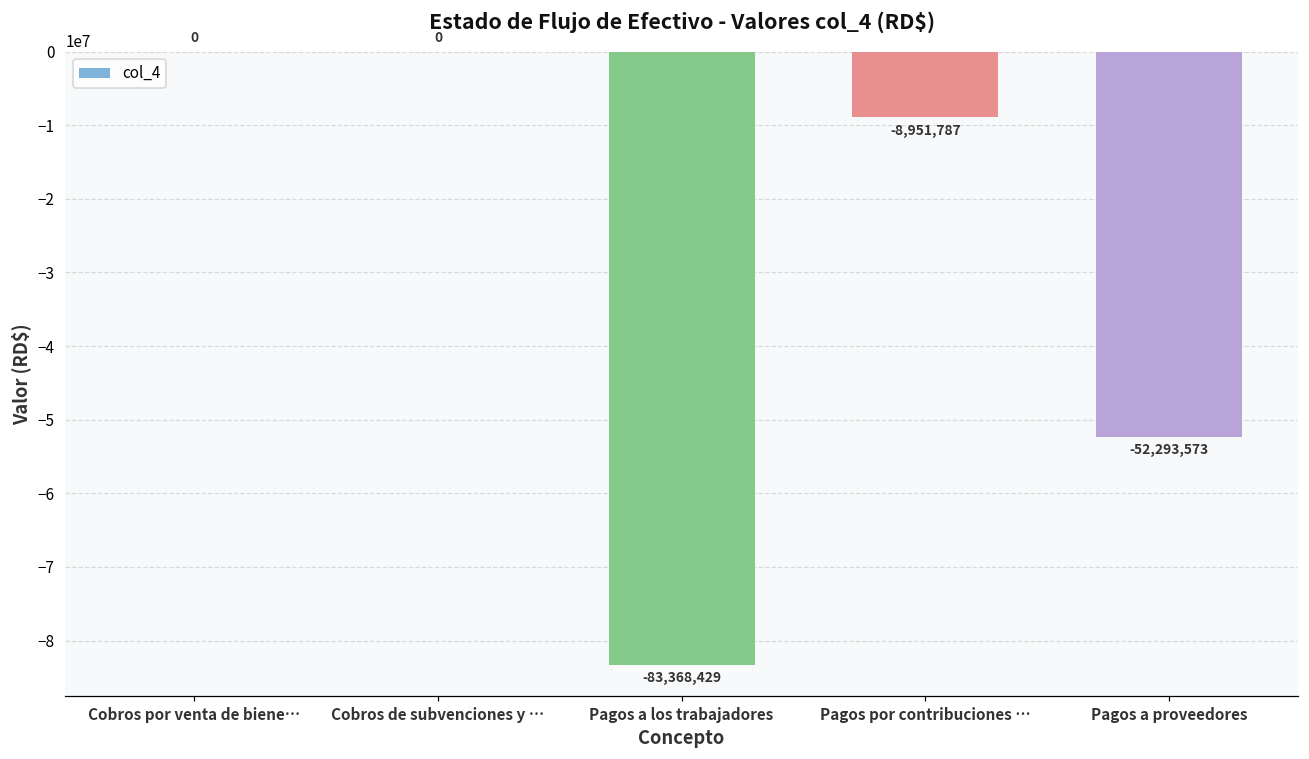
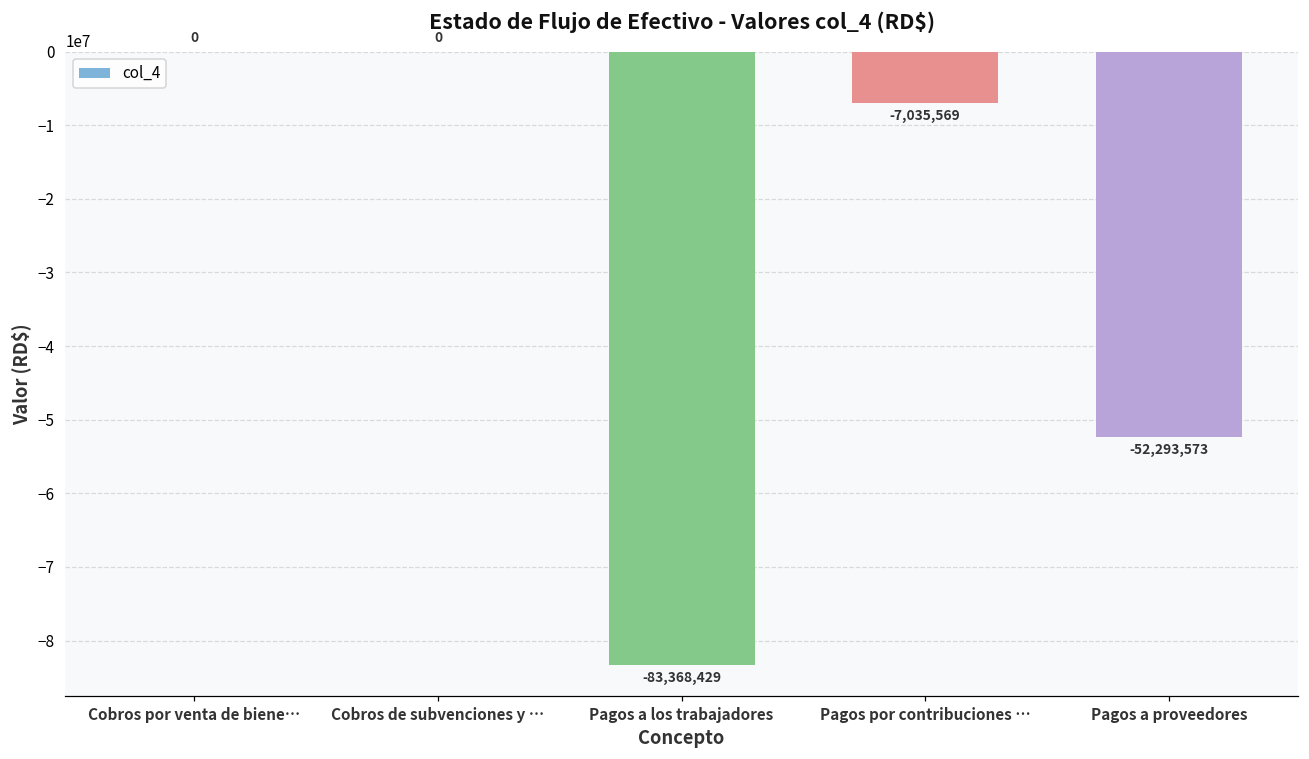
  {
    "Cobros por venta de biene…": "0",
    "Cobros de subvenciones y …": "0",
    "Pagos a los trabajadores": "-83,368,429",
-   "Pagos por contribuciones …": "-8,951,787",
+   "Pagos por contribuciones …": "-7,035,569",
    "Pagos a proveedores": "-52,293,573"
  }
